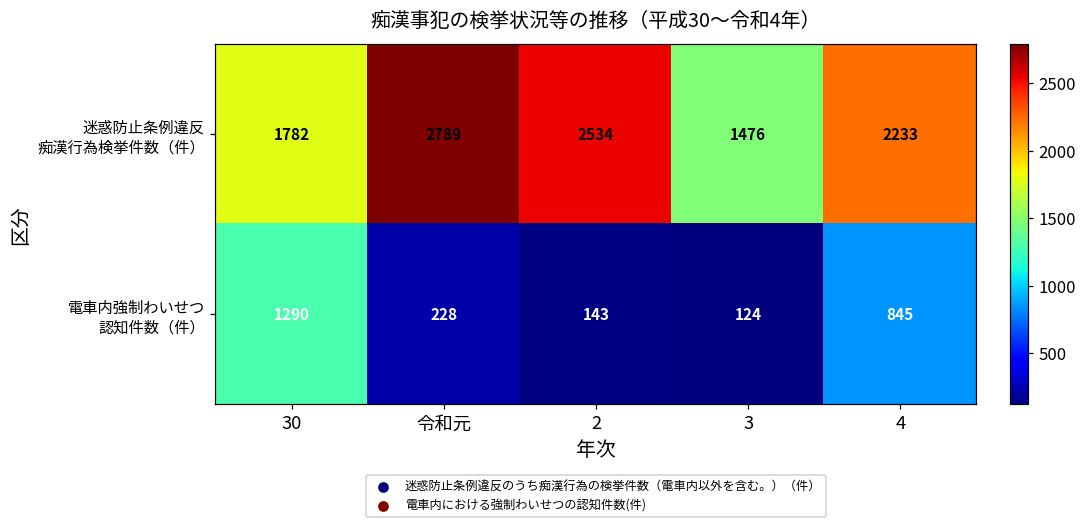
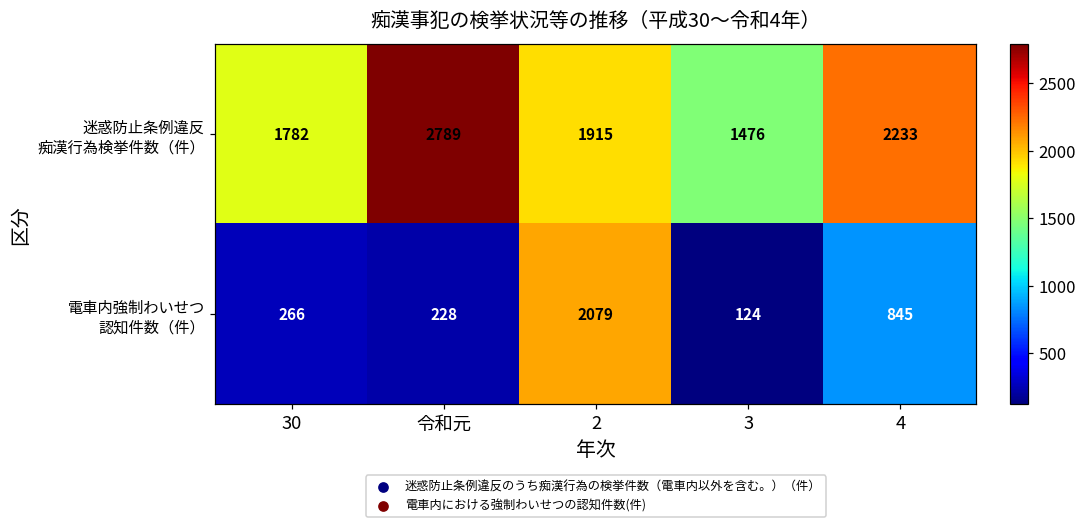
  {
    "迷惑防止条例違反 痴漢行為検挙件数（件）": {
      "30": 1782,
      "令和元": 2789,
-     "2": 2534,
+     "2": 1915,
      "3": 1476,
      "4": 2233
    },
    "電車内強制わいせつ 認知件数（件）": {
-     "30": 1290,
+     "30": 266,
      "令和元": 228,
-     "2": 143,
+     "2": 2079,
      "3": 124,
      "4": 845
    }
  }
